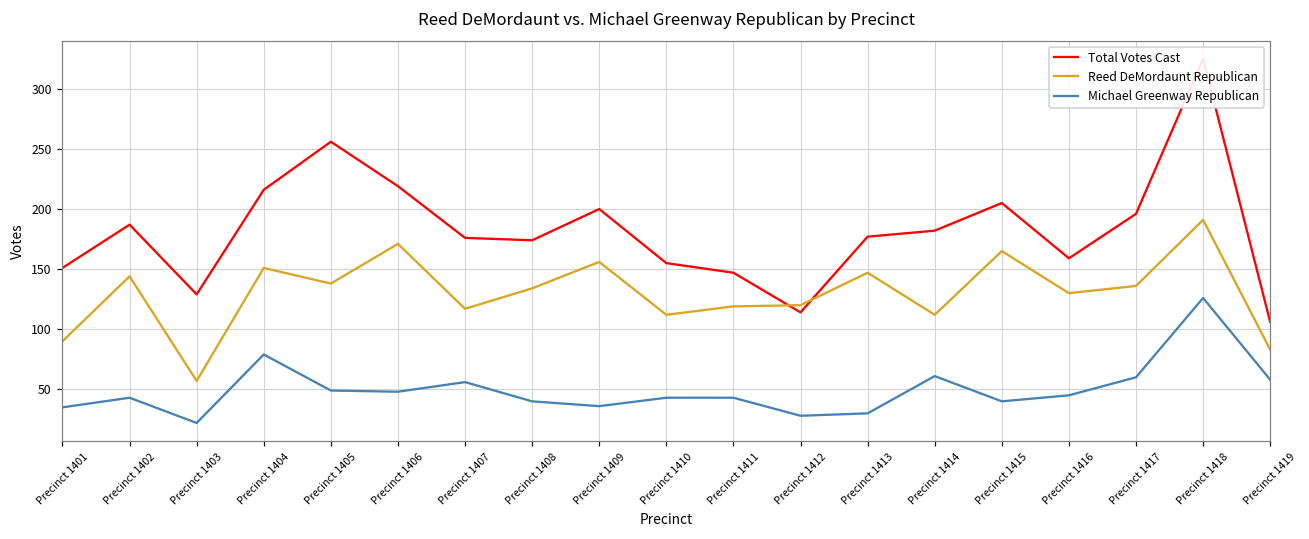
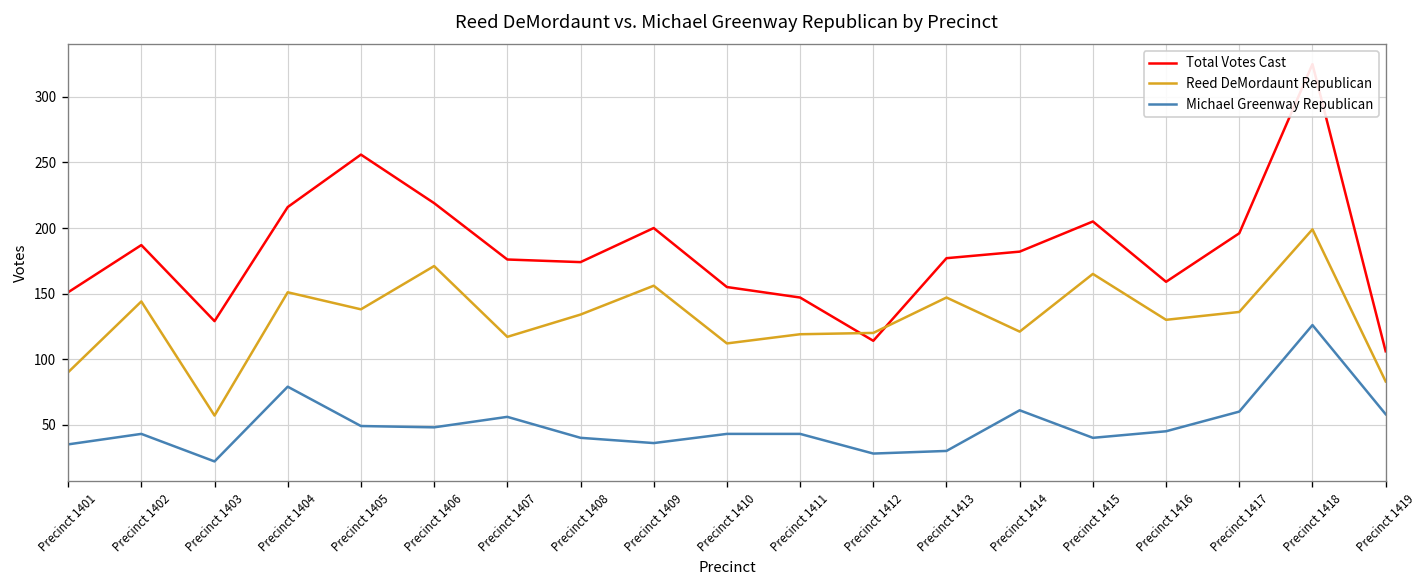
  {
    "Total Votes Cast": {
      "Precinct 1401": 151,
      "Precinct 1402": 187,
      "Precinct 1403": 129,
      "Precinct 1404": 216,
      "Precinct 1405": 256,
      "Precinct 1406": 219,
      "Precinct 1407": 176,
      "Precinct 1408": 174,
      "Precinct 1409": 200,
      "Precinct 1410": 155,
      "Precinct 1411": 147,
      "Precinct 1412": 114,
      "Precinct 1413": 177,
      "Precinct 1414": 182,
      "Precinct 1415": 205,
      "Precinct 1416": 159,
      "Precinct 1417": 196,
      "Precinct 1419": 106
    },
    "Reed DeMordaunt Republican": {
      "Precinct 1401": 90,
      "Precinct 1402": 144,
      "Precinct 1403": 57,
      "Precinct 1404": 151,
      "Precinct 1405": 138,
      "Precinct 1406": 171,
      "Precinct 1407": 117,
      "Precinct 1408": 134,
      "Precinct 1409": 156,
      "Precinct 1410": 112,
      "Precinct 1411": 119,
      "Precinct 1412": 120,
      "Precinct 1413": 147,
-     "Precinct 1414": 112,
+     "Precinct 1414": 121,
      "Precinct 1415": 165,
      "Precinct 1416": 130,
      "Precinct 1417": 136,
-     "Precinct 1418": 191,
+     "Precinct 1418": 199,
      "Precinct 1419": 83
    },
    "Michael Greenway Republican": {
      "Precinct 1401": 35,
      "Precinct 1402": 43,
      "Precinct 1403": 22,
      "Precinct 1404": 79,
      "Precinct 1405": 49,
      "Precinct 1406": 48,
      "Precinct 1407": 56,
      "Precinct 1408": 40,
      "Precinct 1409": 36,
      "Precinct 1410": 43,
      "Precinct 1411": 43,
      "Precinct 1412": 28,
      "Precinct 1413": 30,
      "Precinct 1414": 61,
      "Precinct 1415": 40,
      "Precinct 1416": 45,
      "Precinct 1417": 60,
      "Precinct 1418": 126,
      "Precinct 1419": 58
    }
  }
